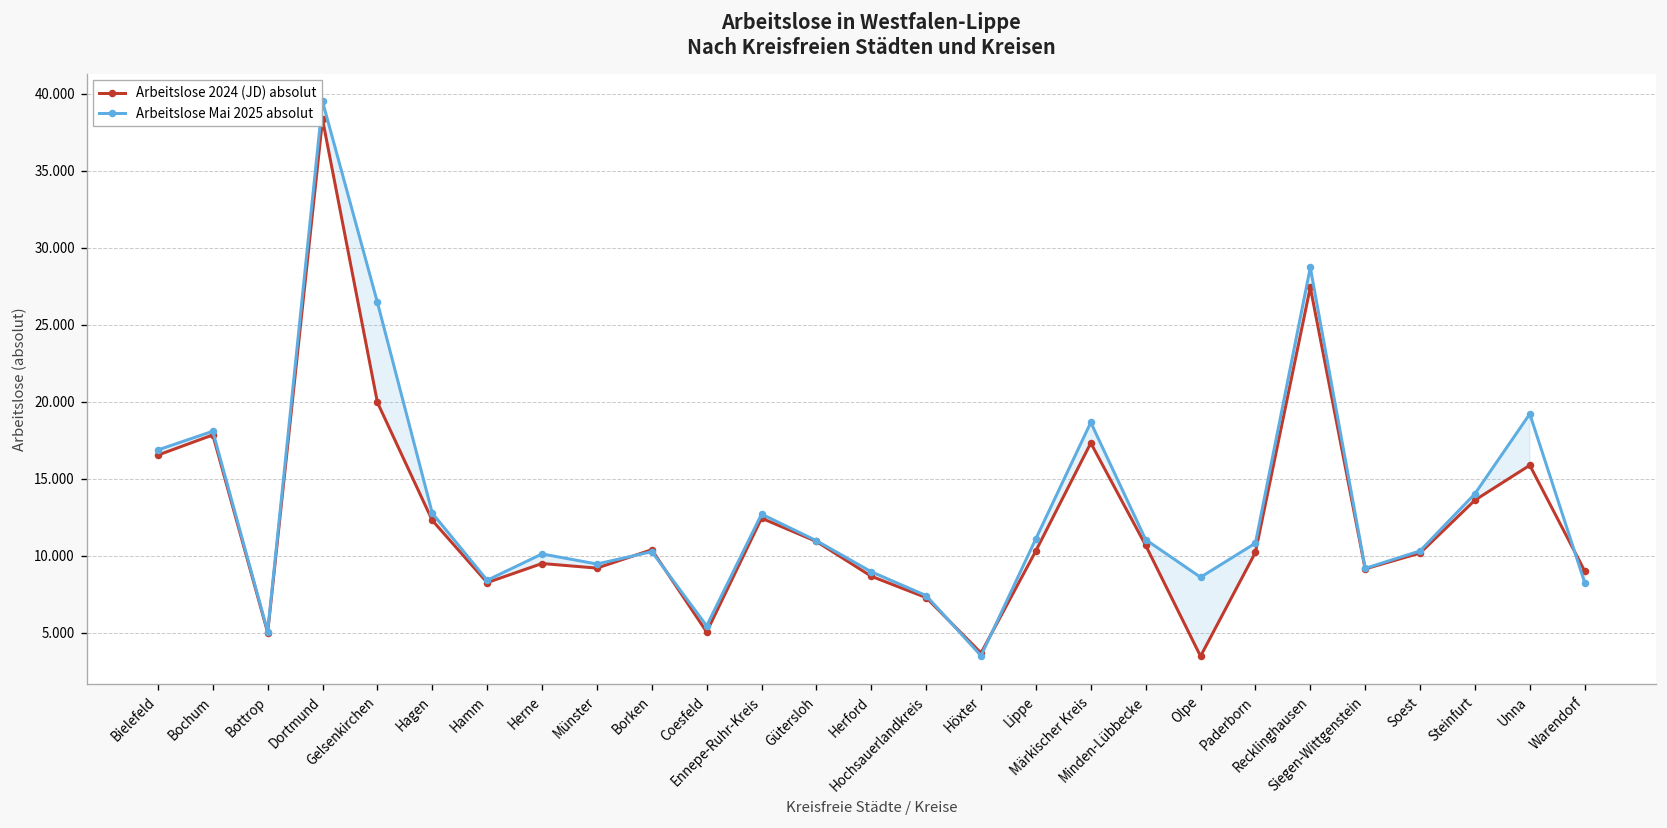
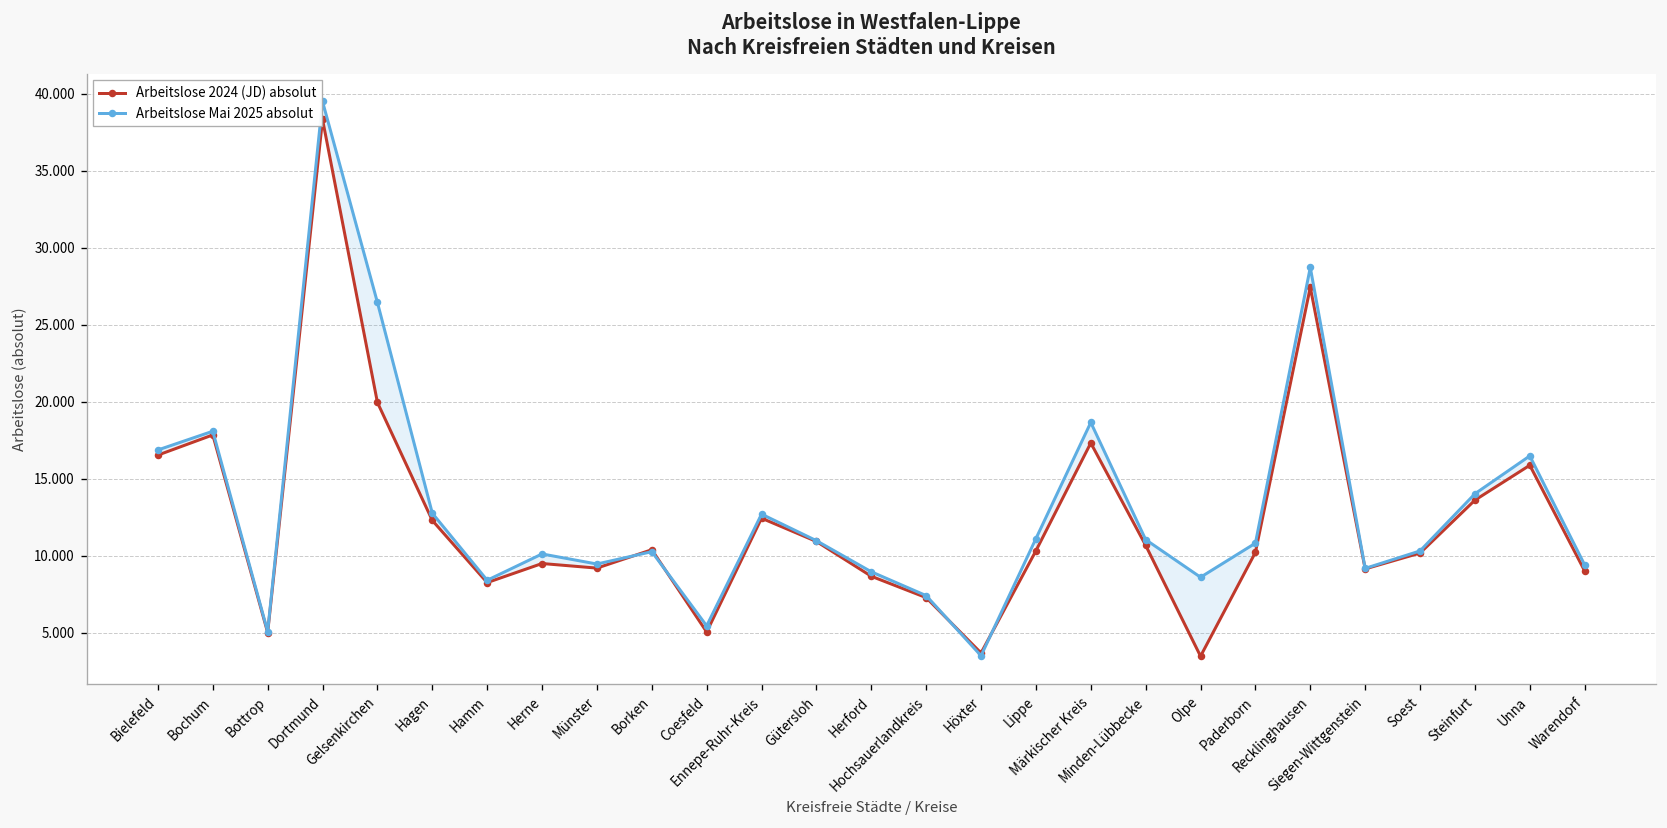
  {
    "Arbeitslose 2024 (JD) absolut": {
      "Bielefeld": 16.5,
      "Bochum": 17.8,
      "Dortmund": 38.3,
      "Gelsenkirchen": 20.0,
      "Hagen": 12.3,
      "Herne": 9.5,
      "Münster": 9.2,
      "Coesfeld": 5.1,
      "Ennepe-Ruhr-Kreis": 12.4,
      "Herford": 8.7,
      "Lippe": 10.3,
      "Märkischer Kreis": 17.3,
      "Minden-Lübbecke": 10.7,
      "Olpe": 3.5,
      "Paderborn": 10.2,
      "Recklinghausen": 27.4,
      "Steinfurt": 13.6,
      "Unna": 15.9,
      "Warendorf": 9.0
    },
    "Arbeitslose Mai 2025 absolut": {
      "Bielefeld": 16.9,
      "Bochum": 18.1,
      "Dortmund": 39.5,
      "Gelsenkirchen": 26.4,
      "Hagen": 12.8,
      "Herne": 10.1,
      "Münster": 9.5,
      "Coesfeld": 5.5,
      "Ennepe-Ruhr-Kreis": 12.7,
      "Herford": 9.0,
      "Lippe": 11.1,
      "Märkischer Kreis": 18.7,
      "Minden-Lübbecke": 11.0,
      "Olpe": 8.6,
      "Paderborn": 10.8,
      "Recklinghausen": 28.7,
      "Steinfurt": 14.0,
-     "Unna": 19.2,
-     "Warendorf": 8.3
+     "Unna": 16.5,
+     "Warendorf": 9.4
    }
  }
